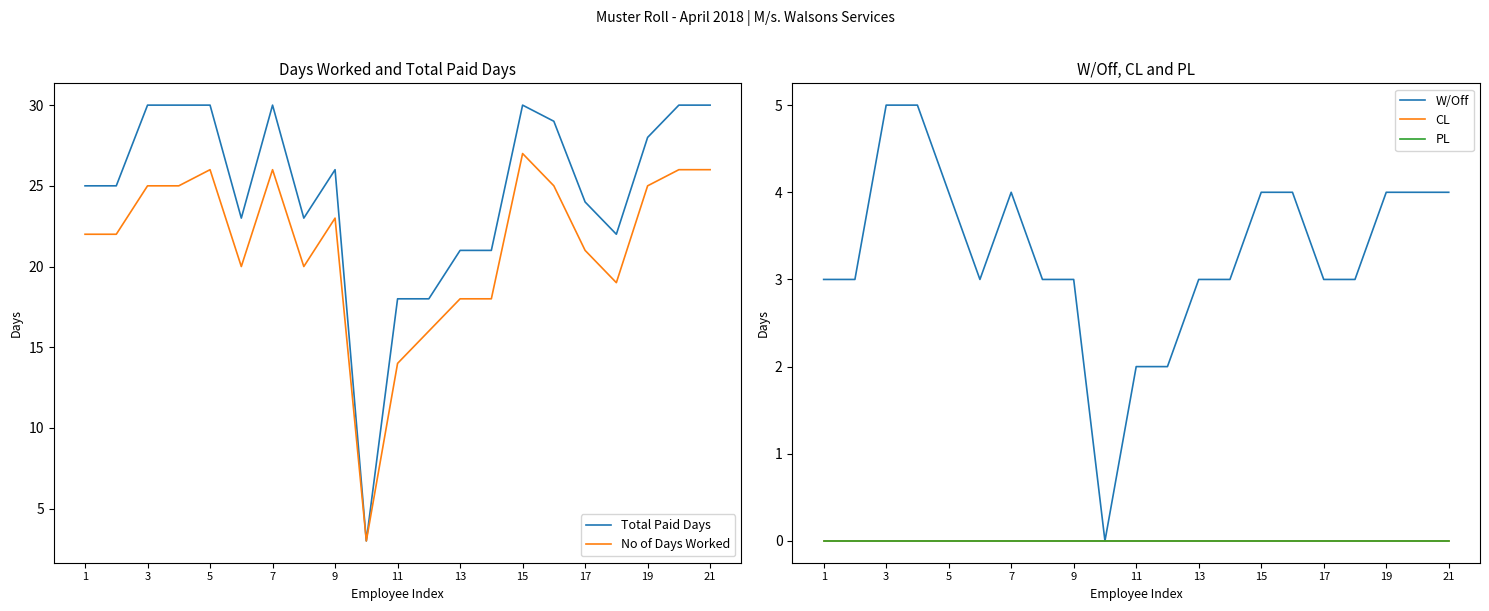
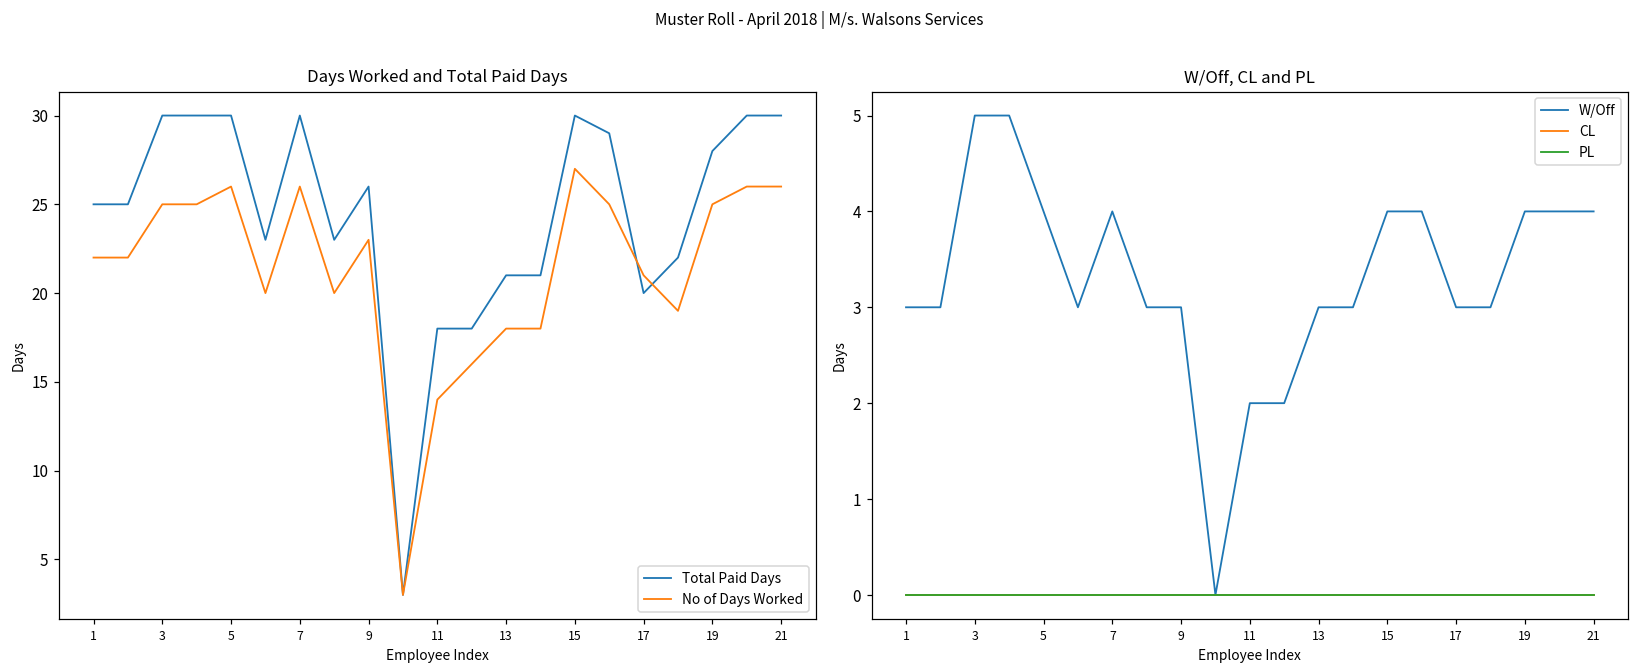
  {
    "Days Worked and Total Paid Days": {
      "Total Paid Days": {
        "1": 25,
        "3": 30,
        "5": 30,
        "7": 30,
        "9": 26,
        "11": 18,
        "13": 21,
        "15": 30,
-       "17": 24,
+       "17": 20,
        "19": 28,
        "21": 30
      },
      "No of Days Worked": {
        "1": 22,
        "3": 25,
        "5": 26,
        "7": 26,
        "9": 23,
        "11": 14,
        "13": 18,
        "15": 27,
        "17": 21,
        "19": 25,
        "21": 26
      }
    },
    "W/Off, CL and PL": {
      "W/Off": {
        "1": 3.0,
        "3": 5.0,
        "5": 4.0,
        "7": 4.0,
        "9": 3.0,
        "11": 2.0,
        "13": 3.0,
        "15": 4.0,
        "17": 3.0,
        "19": 4.0,
        "21": 4.0
      },
      "PL": {
        "1": 0.0,
        "3": 0.0,
        "5": 0.0,
        "7": 0.0,
        "9": 0.0,
        "11": 0.0,
        "13": 0.0,
        "15": 0.0,
        "17": 0.0,
        "19": 0.0,
        "21": 0.0
      }
    }
  }
